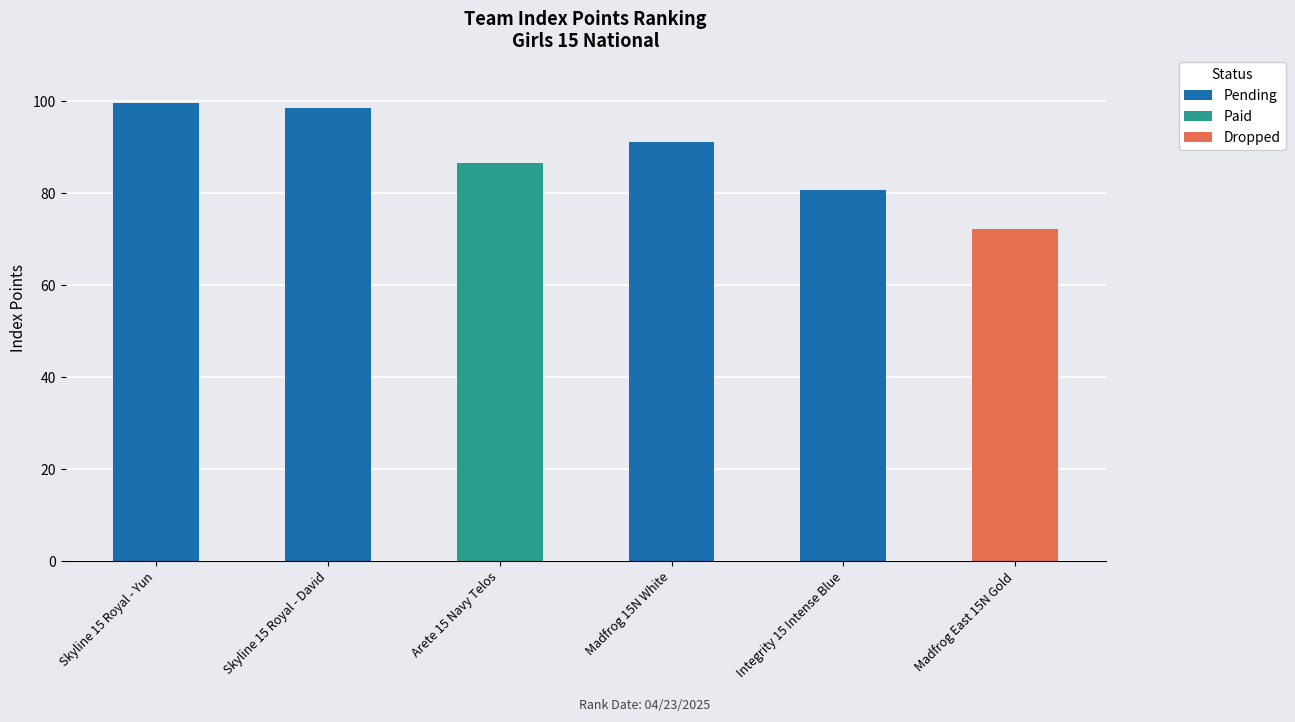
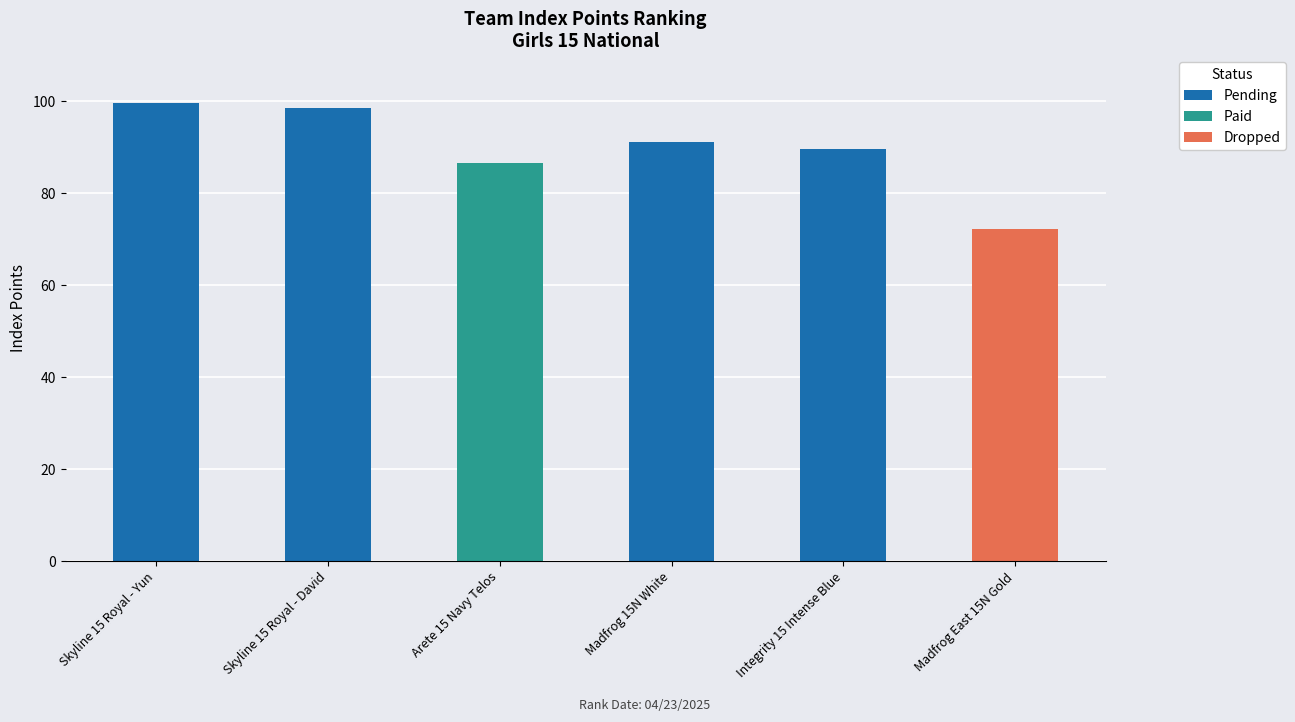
  {
    "Skyline 15 Royal - Yun": 100,
    "Skyline 15 Royal - David": 99,
    "Arete 15 Navy Telos": 87,
    "Madfrog 15N White": 91,
-   "Integrity 15 Intense Blue": 81,
+   "Integrity 15 Intense Blue": 90,
    "Madfrog East 15N Gold": 72
  }
